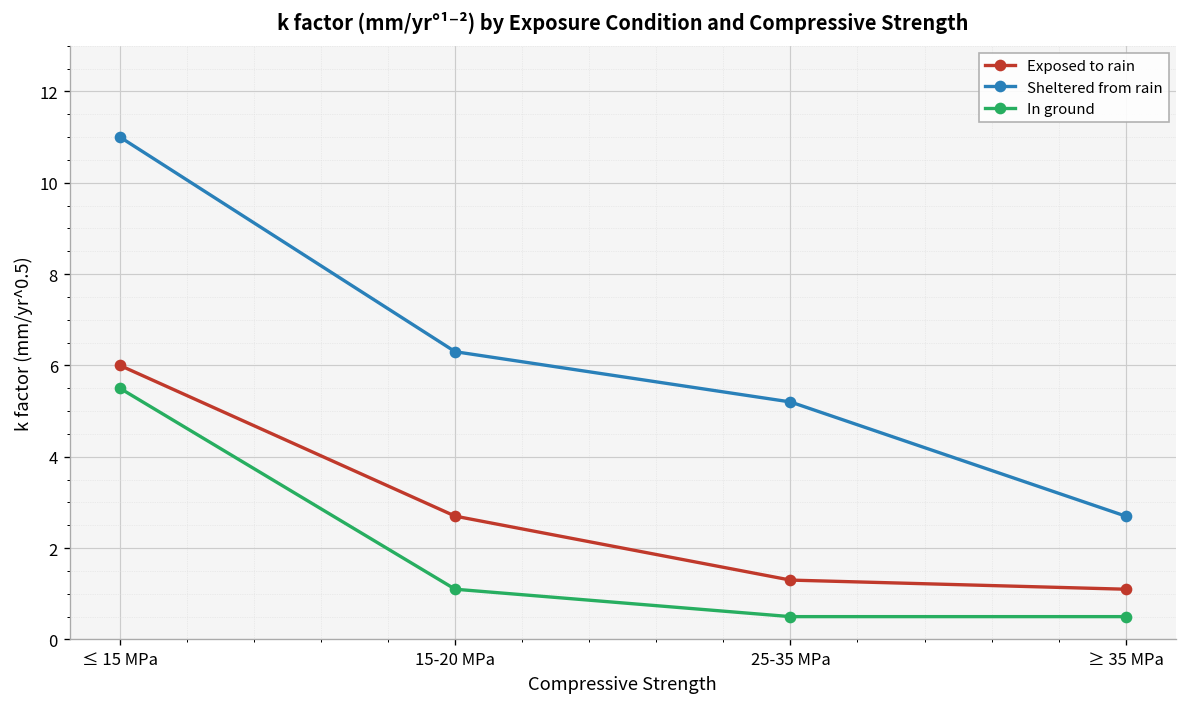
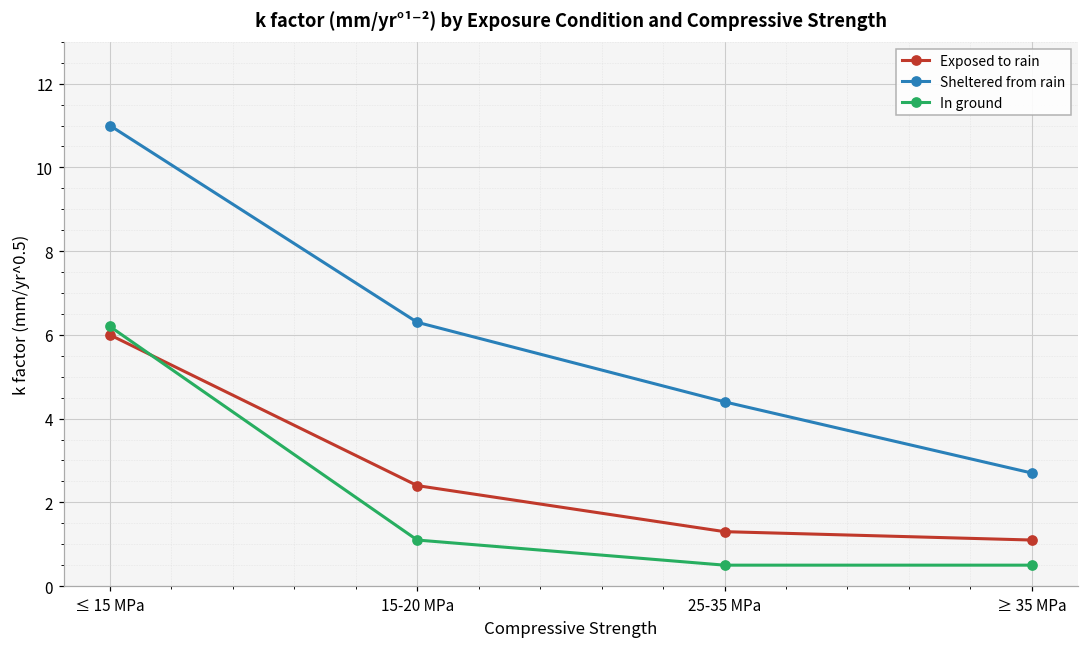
  {
    "Exposed to rain": {
      "≤ 15 MPa": 6.0,
-     "15-20 MPa": 2.7,
+     "15-20 MPa": 2.4,
      "25-35 MPa": 1.3,
      "≥ 35 MPa": 1.1
    },
    "Sheltered from rain": {
      "≤ 15 MPa": 11.0,
      "15-20 MPa": 6.3,
-     "25-35 MPa": 5.2,
+     "25-35 MPa": 4.4,
      "≥ 35 MPa": 2.7
    },
    "In ground": {
-     "≤ 15 MPa": 5.5,
+     "≤ 15 MPa": 6.2,
      "15-20 MPa": 1.1,
      "25-35 MPa": 0.5,
      "≥ 35 MPa": 0.5
    }
  }
